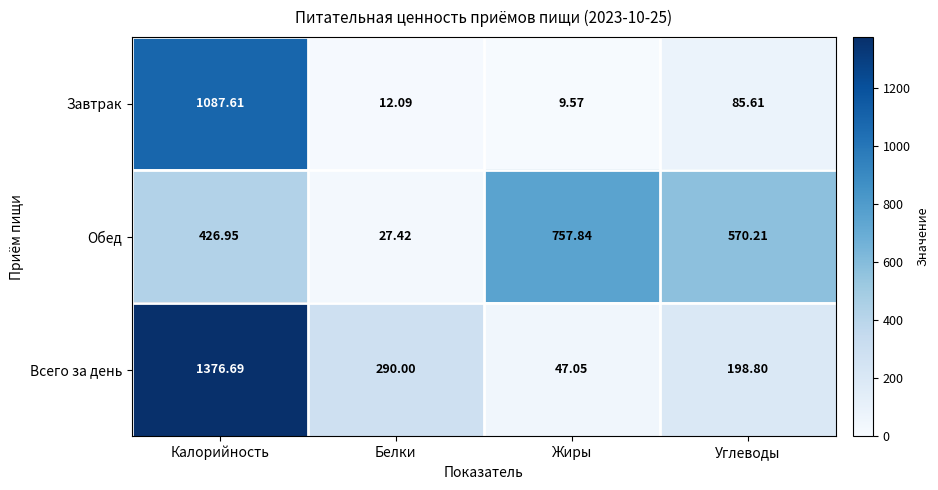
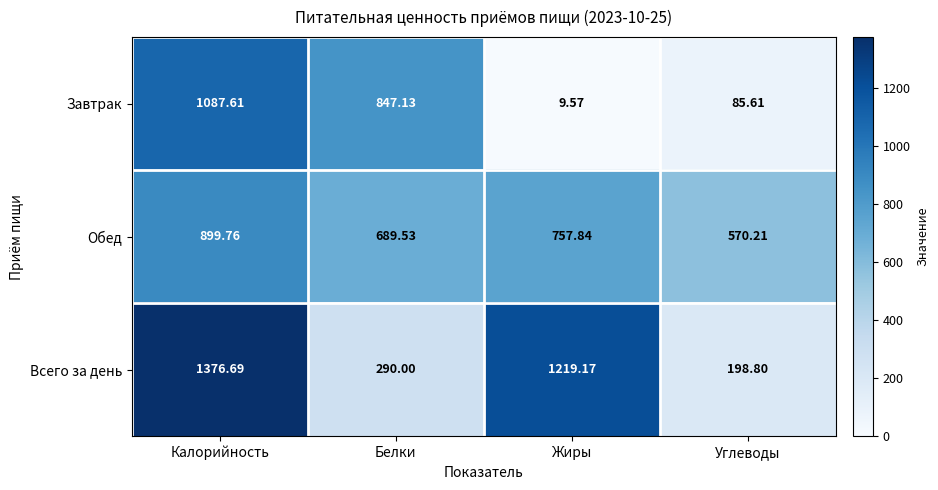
  {
    "Завтрак": {
      "Калорийность": 1087.61,
-     "Белки": 12.09,
+     "Белки": 847.13,
      "Жиры": 9.57,
      "Углеводы": 85.61
    },
    "Обед": {
-     "Калорийность": 426.95,
-     "Белки": 27.42,
+     "Калорийность": 899.76,
+     "Белки": 689.53,
      "Жиры": 757.84,
      "Углеводы": 570.21
    },
    "Всего за день": {
      "Калорийность": 1376.69,
      "Белки": 290.00,
-     "Жиры": 47.05,
+     "Жиры": 1219.17,
      "Углеводы": 198.80
    }
  }
